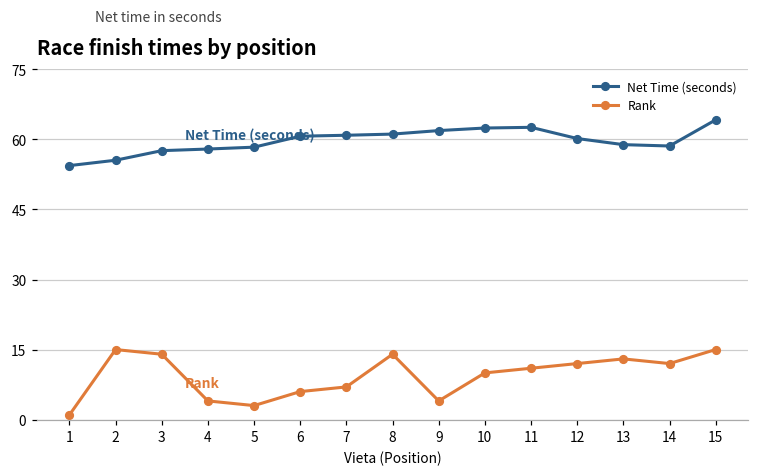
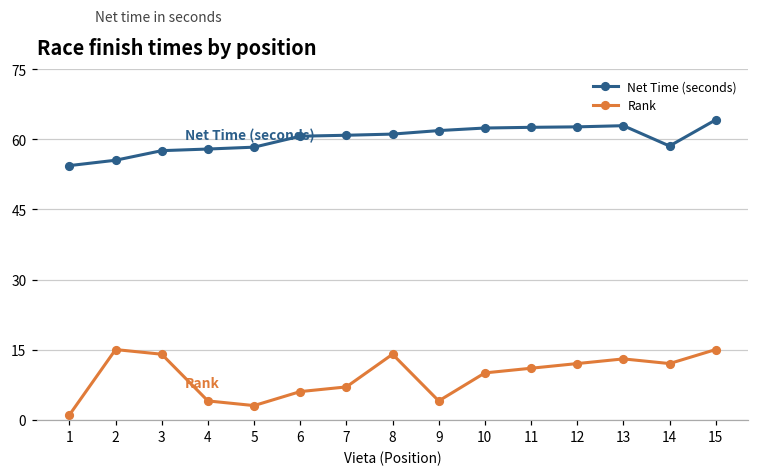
  {
    "Net Time (seconds)": {
      "1": 54,
      "2": 56,
      "3": 58,
      "4": 58,
      "5": 58,
      "6": 61,
      "7": 61,
      "8": 61,
      "9": 62,
      "10": 62,
      "11": 63,
-     "12": 60,
-     "13": 59,
+     "12": 63,
+     "13": 63,
      "14": 59,
      "15": 64
    },
    "Rank": {
      "1": 1,
      "2": 15,
      "3": 14,
      "4": 4,
      "5": 3,
      "6": 6,
      "7": 7,
      "8": 14,
      "9": 4,
      "10": 10,
      "11": 11,
      "12": 12,
      "13": 13,
      "14": 12,
      "15": 15
    }
  }
